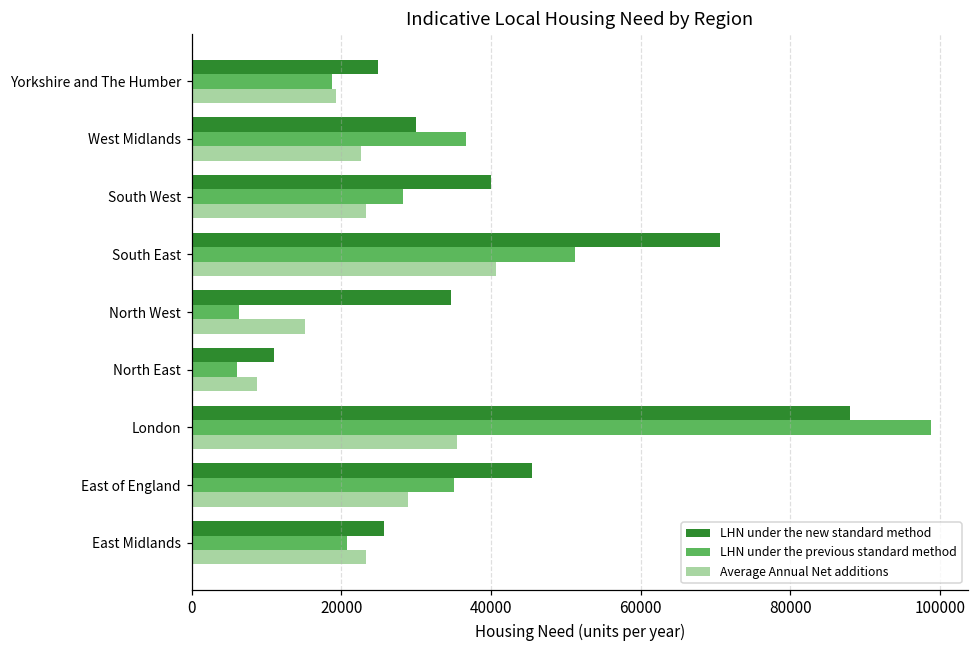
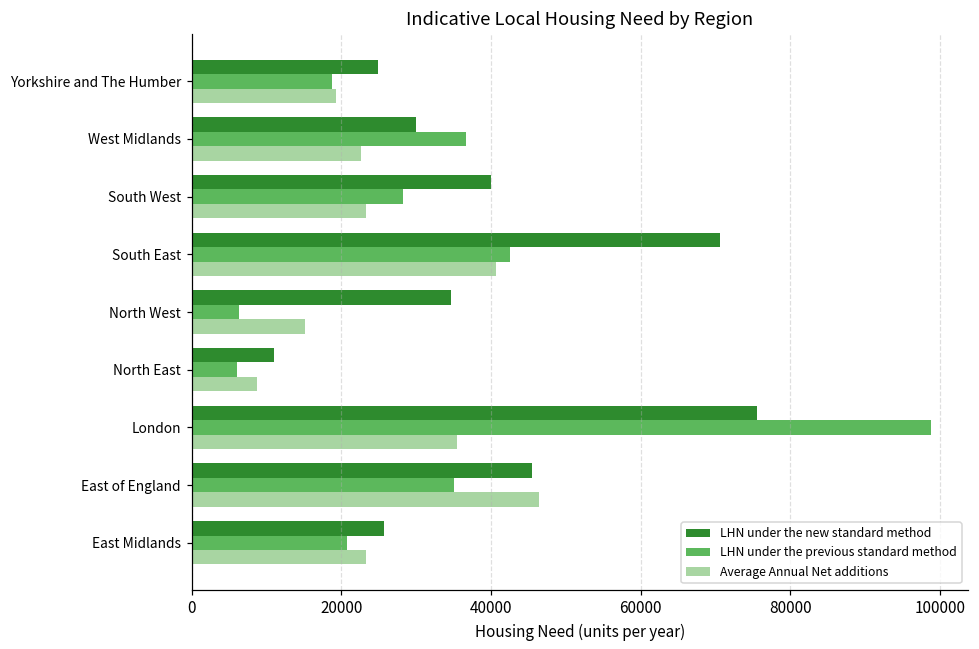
  {
    "LHN under the new standard method": {
      "Yorkshire and The Humber": 25000,
      "West Midlands": 30000,
      "South West": 40000,
      "South East": 71000,
      "North West": 35000,
      "North East": 11000,
-     "London": 88000,
+     "London": 76000,
      "East of England": 45000,
      "East Midlands": 26000
    },
    "LHN under the previous standard method": {
      "Yorkshire and The Humber": 19000,
      "West Midlands": 37000,
      "South West": 28000,
-     "South East": 51000,
+     "South East": 43000,
      "North West": 6000,
      "North East": 6000,
      "London": 99000,
      "East of England": 35000,
      "East Midlands": 21000
    },
    "Average Annual Net additions": {
      "Yorkshire and The Humber": 19000,
      "West Midlands": 23000,
      "South West": 23000,
      "South East": 41000,
      "North West": 15000,
      "North East": 9000,
      "London": 36000,
-     "East of England": 29000,
+     "East of England": 46000,
      "East Midlands": 23000
    }
  }
